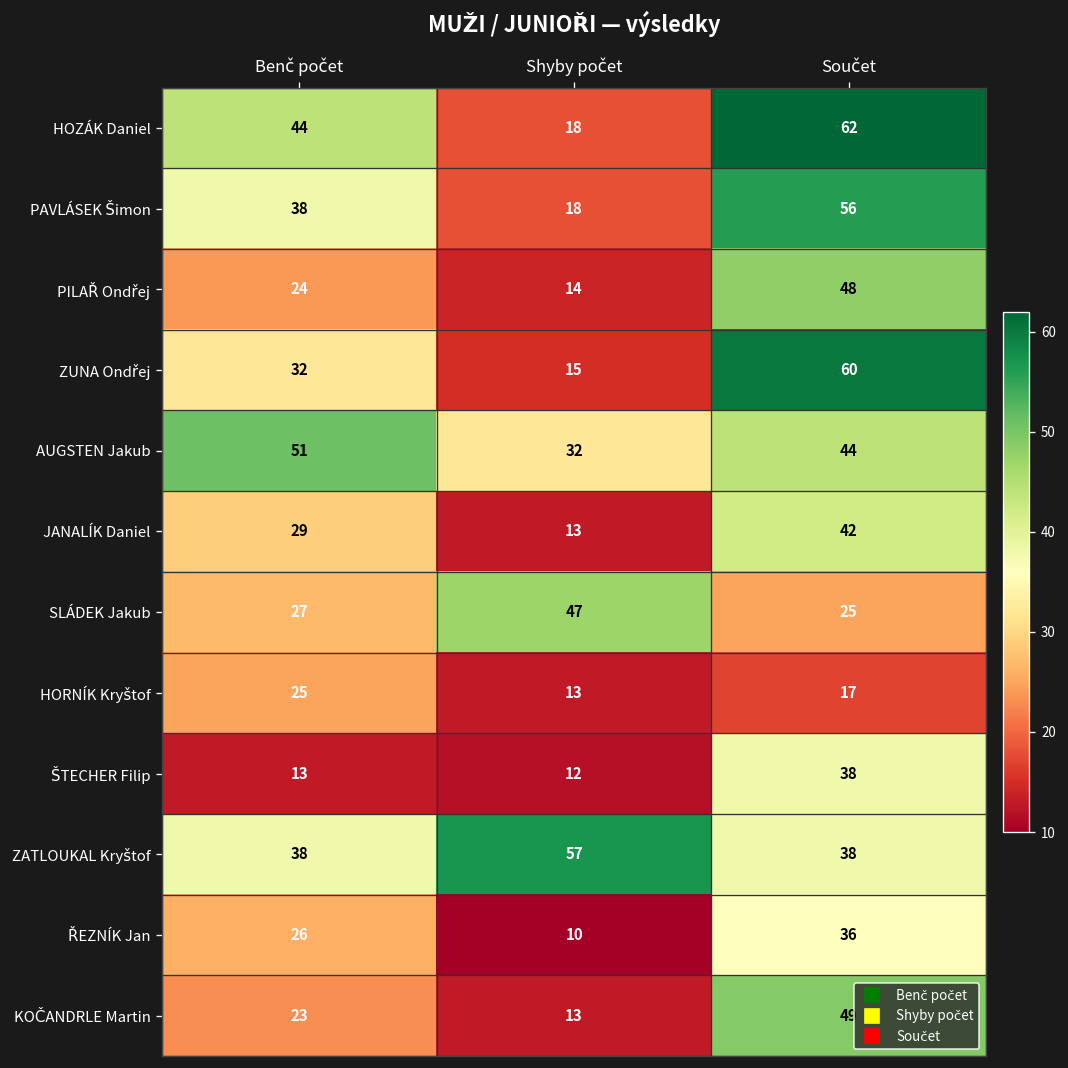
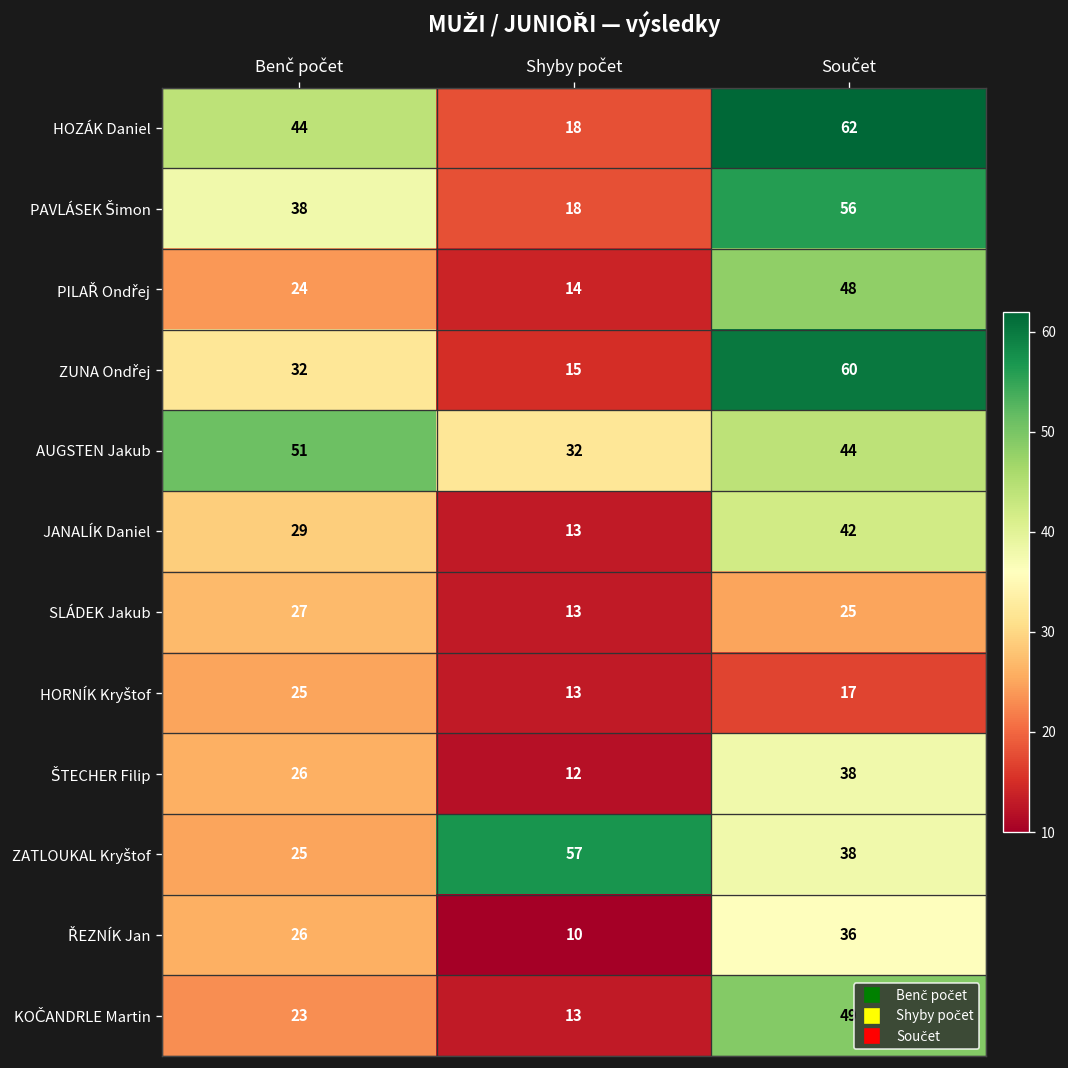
  {
    "HOZÁK Daniel": {
      "Benč počet": 44,
      "Shyby počet": 18,
      "Součet": 62
    },
    "PAVLÁSEK Šimon": {
      "Benč počet": 38,
      "Shyby počet": 18,
      "Součet": 56
    },
    "PILAŘ Ondřej": {
      "Benč počet": 24,
      "Shyby počet": 14,
      "Součet": 48
    },
    "ZUNA Ondřej": {
      "Benč počet": 32,
      "Shyby počet": 15,
      "Součet": 60
    },
    "AUGSTEN Jakub": {
      "Benč počet": 51,
      "Shyby počet": 32,
      "Součet": 44
    },
    "JANALÍK Daniel": {
      "Benč počet": 29,
      "Shyby počet": 13,
      "Součet": 42
    },
    "SLÁDEK Jakub": {
      "Benč počet": 27,
-     "Shyby počet": 47,
+     "Shyby počet": 13,
      "Součet": 25
    },
    "HORNÍK Kryštof": {
      "Benč počet": 25,
      "Shyby počet": 13,
      "Součet": 17
    },
    "ŠTECHER Filip": {
-     "Benč počet": 13,
+     "Benč počet": 26,
      "Shyby počet": 12,
      "Součet": 38
    },
    "ZATLOUKAL Kryštof": {
-     "Benč počet": 38,
+     "Benč počet": 25,
      "Shyby počet": 57,
      "Součet": 38
    },
    "ŘEZNÍK Jan": {
      "Benč počet": 26,
      "Shyby počet": 10,
      "Součet": 36
    },
    "KOČANDRLE Martin": {
      "Benč počet": 23,
      "Shyby počet": 13
    }
  }
